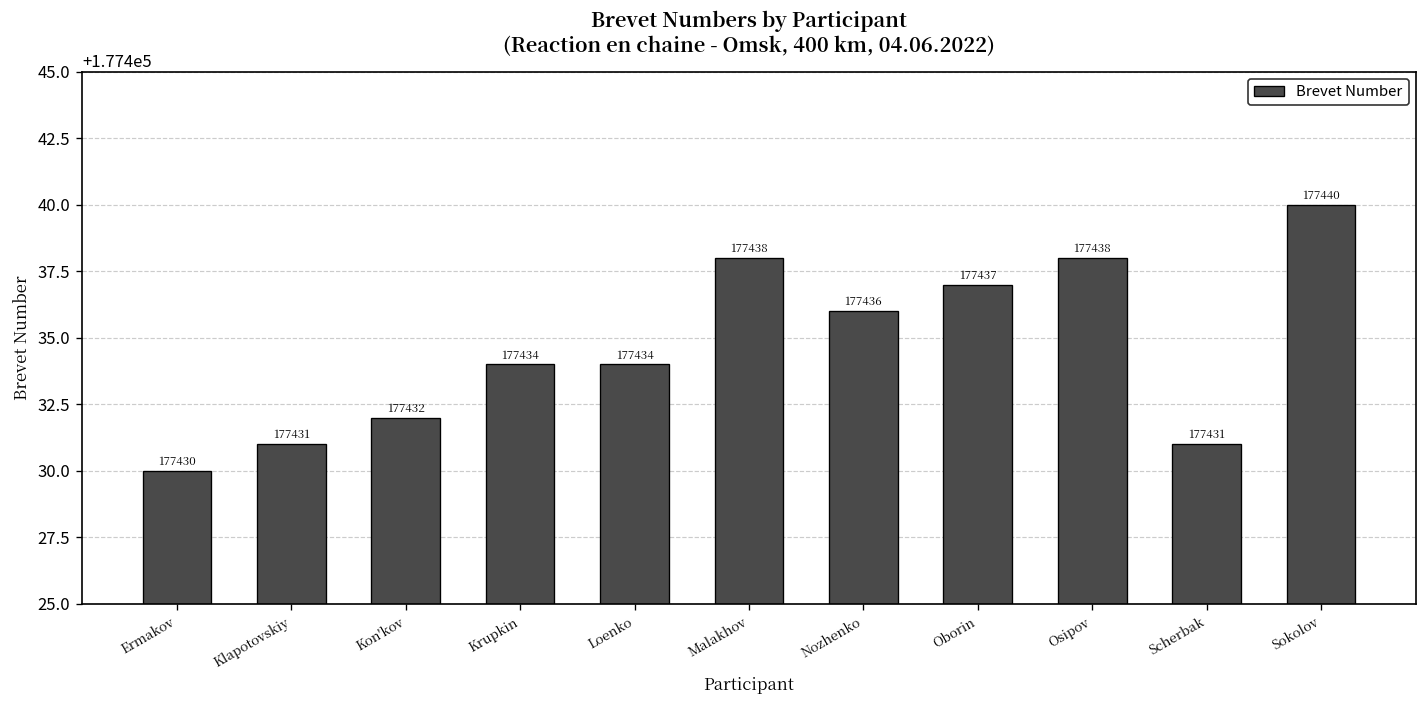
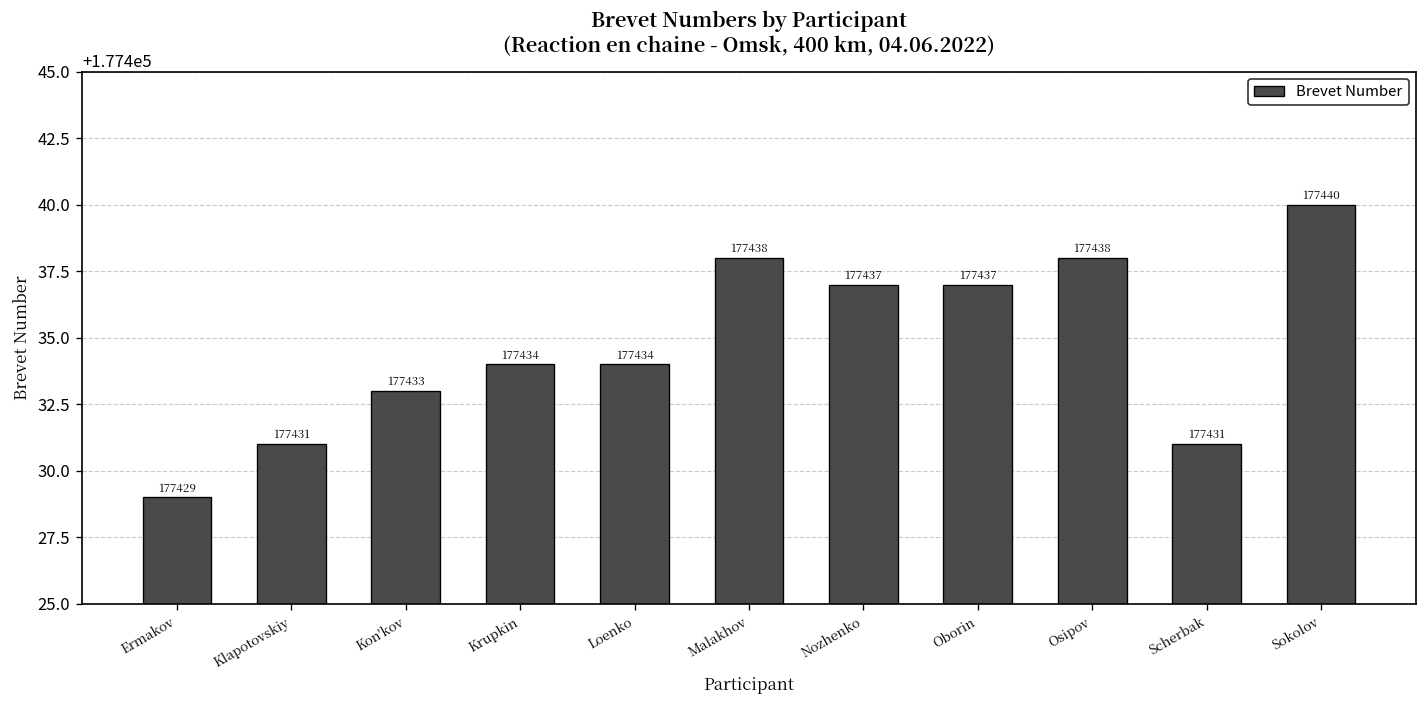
  {
-   "Ermakov": 177430,
+   "Ermakov": 177429,
    "Klapotovskiy": 177431,
-   "Kon'kov": 177432,
+   "Kon'kov": 177433,
    "Krupkin": 177434,
    "Loenko": 177434,
    "Malakhov": 177438,
-   "Nozhenko": 177436,
+   "Nozhenko": 177437,
    "Oborin": 177437,
    "Osipov": 177438,
    "Scherbak": 177431,
    "Sokolov": 177440
  }
